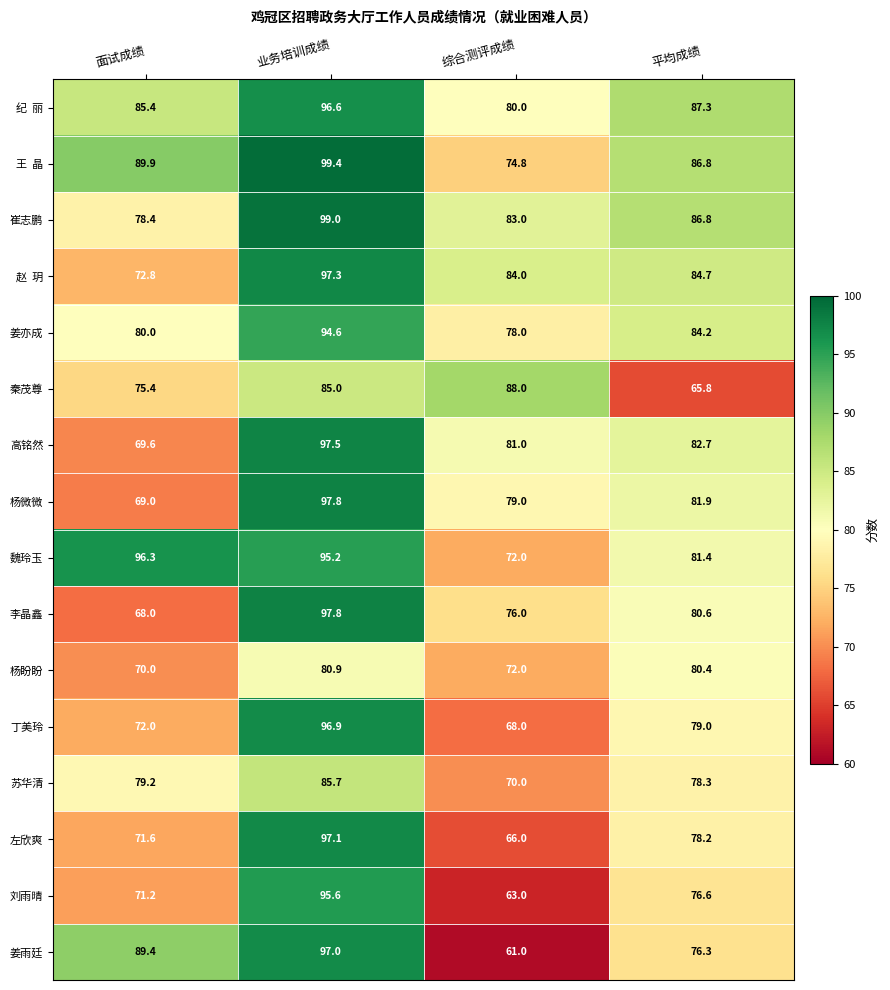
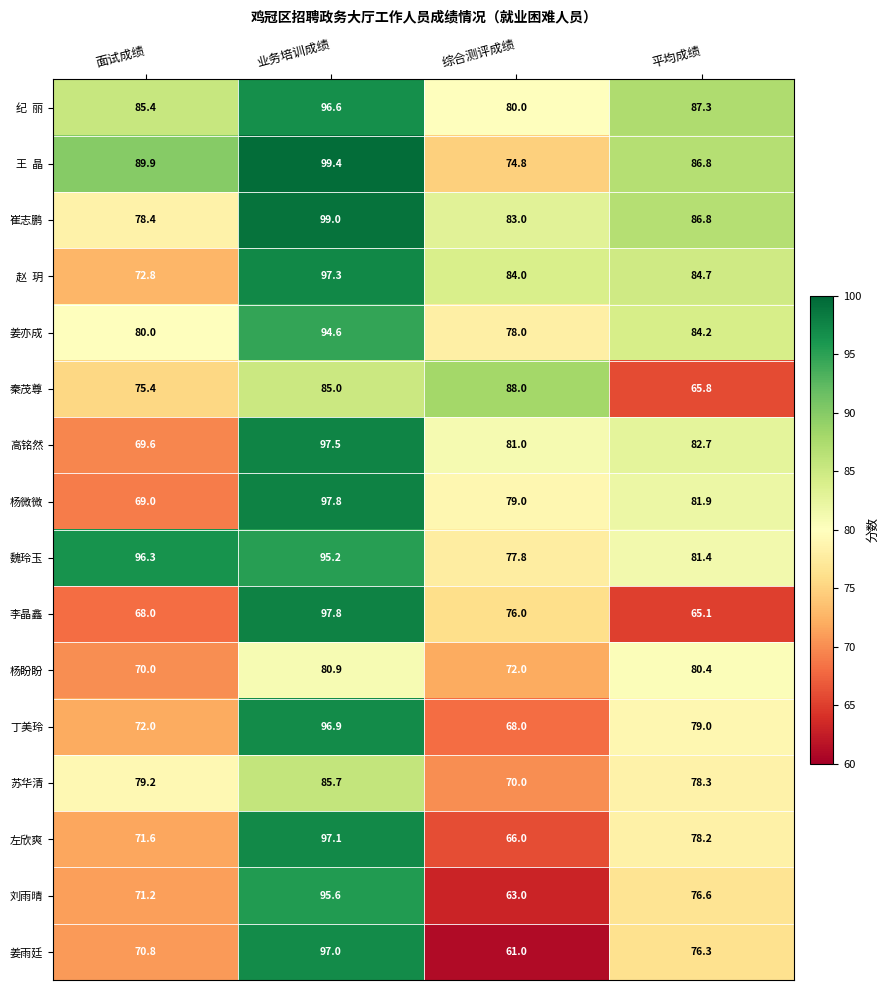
  {
    "纪 丽": {
      "面试成绩": 85.4,
      "业务培训成绩": 96.6,
      "综合测评成绩": 80.0,
      "平均成绩": 87.3
    },
    "王 晶": {
      "面试成绩": 89.9,
      "业务培训成绩": 99.4,
      "综合测评成绩": 74.8,
      "平均成绩": 86.8
    },
    "崔志鹏": {
      "面试成绩": 78.4,
      "业务培训成绩": 99.0,
      "综合测评成绩": 83.0,
      "平均成绩": 86.8
    },
    "赵 玥": {
      "面试成绩": 72.8,
      "业务培训成绩": 97.3,
      "综合测评成绩": 84.0,
      "平均成绩": 84.7
    },
    "姜亦成": {
      "面试成绩": 80.0,
      "业务培训成绩": 94.6,
      "综合测评成绩": 78.0,
      "平均成绩": 84.2
    },
    "秦茂尊": {
      "面试成绩": 75.4,
      "业务培训成绩": 85.0,
      "综合测评成绩": 88.0,
      "平均成绩": 65.8
    },
    "高铭然": {
      "面试成绩": 69.6,
      "业务培训成绩": 97.5,
      "综合测评成绩": 81.0,
      "平均成绩": 82.7
    },
    "杨微微": {
      "面试成绩": 69.0,
      "业务培训成绩": 97.8,
      "综合测评成绩": 79.0,
      "平均成绩": 81.9
    },
    "魏玲玉": {
      "面试成绩": 96.3,
      "业务培训成绩": 95.2,
-     "综合测评成绩": 72.0,
+     "综合测评成绩": 77.8,
      "平均成绩": 81.4
    },
    "李晶鑫": {
      "面试成绩": 68.0,
      "业务培训成绩": 97.8,
      "综合测评成绩": 76.0,
-     "平均成绩": 80.6
+     "平均成绩": 65.1
    },
    "杨盼盼": {
      "面试成绩": 70.0,
      "业务培训成绩": 80.9,
      "综合测评成绩": 72.0,
      "平均成绩": 80.4
    },
    "丁美玲": {
      "面试成绩": 72.0,
      "业务培训成绩": 96.9,
      "综合测评成绩": 68.0,
      "平均成绩": 79.0
    },
    "苏华清": {
      "面试成绩": 79.2,
      "业务培训成绩": 85.7,
      "综合测评成绩": 70.0,
      "平均成绩": 78.3
    },
    "左欣爽": {
      "面试成绩": 71.6,
      "业务培训成绩": 97.1,
      "综合测评成绩": 66.0,
      "平均成绩": 78.2
    },
    "刘雨晴": {
      "面试成绩": 71.2,
      "业务培训成绩": 95.6,
      "综合测评成绩": 63.0,
      "平均成绩": 76.6
    },
    "姜雨廷": {
-     "面试成绩": 89.4,
+     "面试成绩": 70.8,
      "业务培训成绩": 97.0,
      "综合测评成绩": 61.0,
      "平均成绩": 76.3
    }
  }
